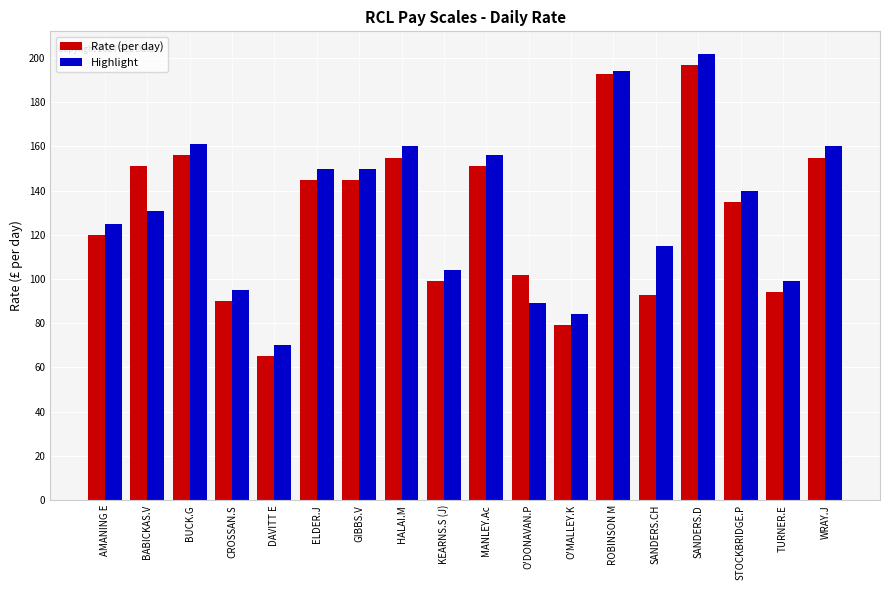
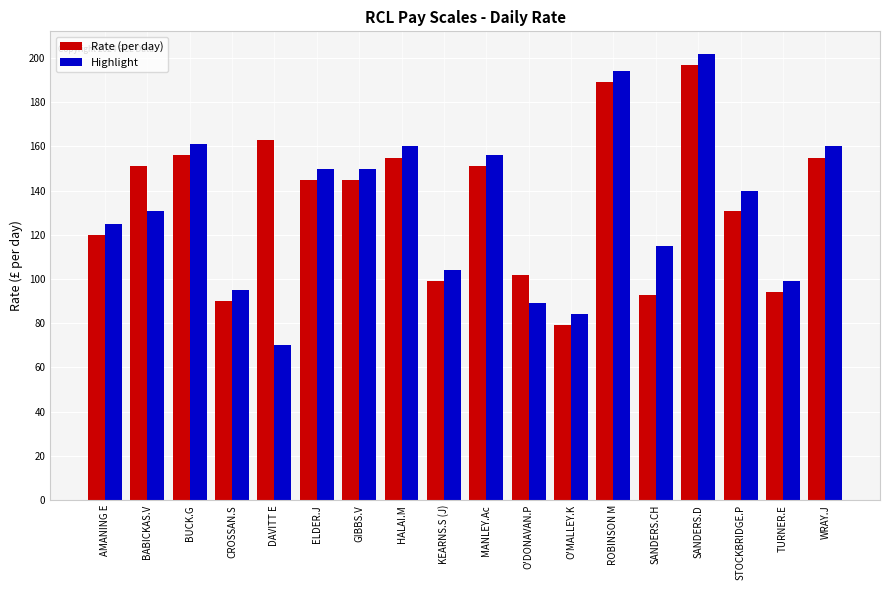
  {
    "Rate (per day)": {
      "AMANING E": 120,
      "BABICKAS.V": 151,
      "BUCK.G": 156,
      "CROSSAN.S": 90,
-     "DAVITT E": 65,
+     "DAVITT E": 163,
      "ELDER.J": 145,
      "GIBBS.V": 145,
      "HALAI.M": 155,
      "KEARNS.S (J)": 99,
      "MANLEY.Ac": 151,
      "O'DONAVAN.P": 102,
      "O'MALLEY.K": 79,
-     "ROBINSON M": 193,
+     "ROBINSON M": 189,
      "SANDERS.CH": 93,
      "SANDERS.D": 197,
-     "STOCKBRIDGE.P": 135,
+     "STOCKBRIDGE.P": 131,
      "TURNER.E": 94,
      "WRAY.J": 155
    },
    "Highlight": {
      "AMANING E": 125,
      "BABICKAS.V": 131,
      "BUCK.G": 161,
      "CROSSAN.S": 95,
      "DAVITT E": 70,
      "ELDER.J": 150,
      "GIBBS.V": 150,
      "HALAI.M": 160,
      "KEARNS.S (J)": 104,
      "MANLEY.Ac": 156,
      "O'DONAVAN.P": 89,
      "O'MALLEY.K": 84,
      "ROBINSON M": 194,
      "SANDERS.CH": 115,
      "SANDERS.D": 202,
      "STOCKBRIDGE.P": 140,
      "TURNER.E": 99,
      "WRAY.J": 160
    }
  }
